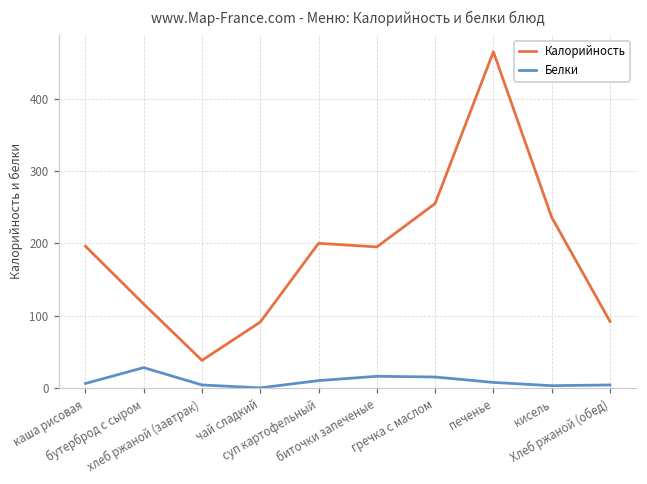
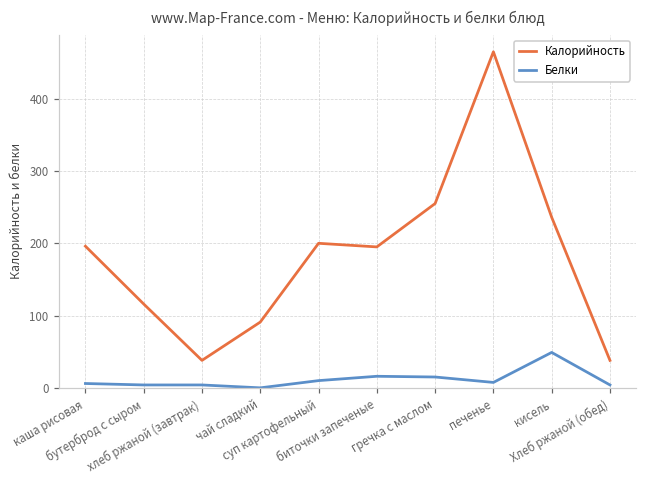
  {
    "Калорийность": {
      "каша рисовая": 200,
      "бутерброд с сыром": 120,
      "хлеб ржаной (завтрак)": 40,
      "чай сладкий": 90,
      "суп картофельный": 200,
      "биточки запеченые": 200,
      "гречка с маслом": 260,
      "печенье": 470,
      "кисель": 240,
-     "Хлеб ржаной (обед)": 90
+     "Хлеб ржаной (обед)": 40
    },
    "Белки": {
      "каша рисовая": 10,
-     "бутерброд с сыром": 30,
+     "бутерброд с сыром": 0,
      "хлеб ржаной (завтрак)": 0,
      "чай сладкий": 0,
      "суп картофельный": 10,
      "биточки запеченые": 20,
      "гречка с маслом": 20,
      "печенье": 10,
-     "кисель": 0,
+     "кисель": 50,
      "Хлеб ржаной (обед)": 0
    }
  }
